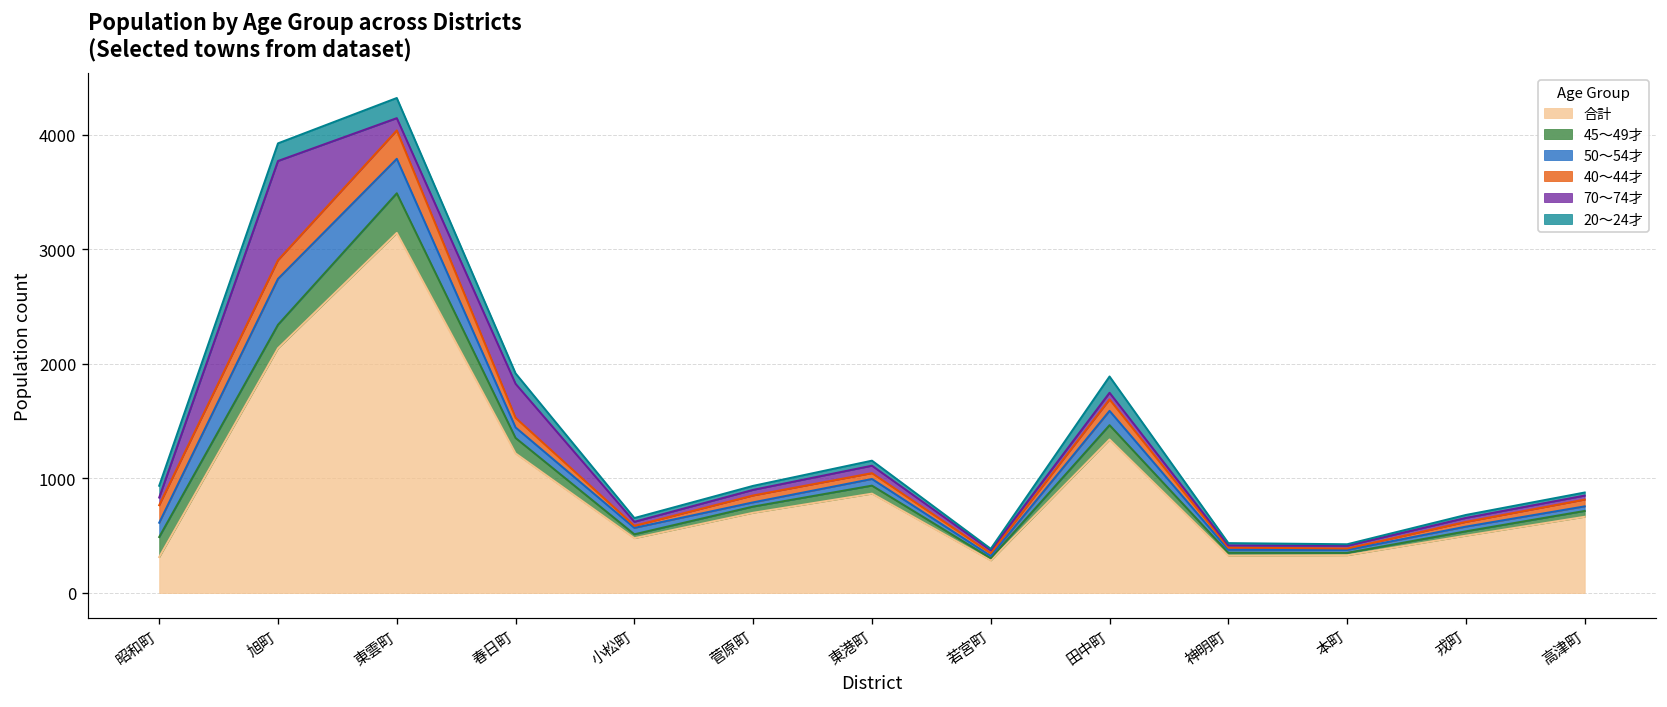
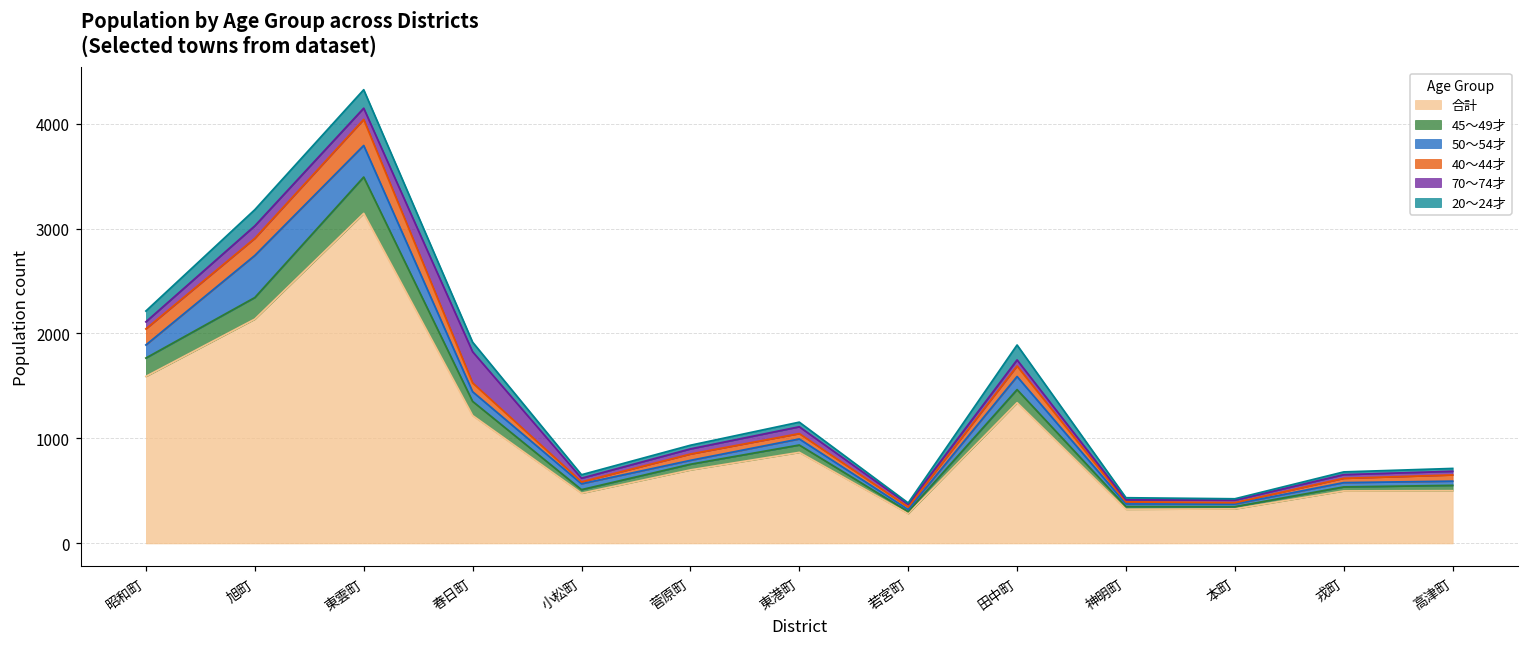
  {
    "合計": {
-     "昭和町": 300,
+     "昭和町": 1600,
      "旭町": 2100,
      "東雲町": 3100,
      "春日町": 1200,
      "小松町": 500,
      "菅原町": 700,
      "東港町": 900,
      "田中町": 1300,
      "戎町": 500,
-     "高津町": 700
+     "高津町": 500
    },
    "45～49才": {
      "昭和町": 200,
      "旭町": 200,
      "東雲町": 300,
      "春日町": 100,
      "小松町": 0,
      "菅原町": 100,
      "東港町": 100,
      "田中町": 100,
      "戎町": 0,
      "高津町": 100
    },
    "50～54才": {
      "昭和町": 100,
      "旭町": 400,
      "東雲町": 300,
      "春日町": 100,
      "菅原町": 0,
      "東港町": 100,
      "田中町": 100,
      "戎町": 0,
      "高津町": 0
    },
    "40～44才": {
      "昭和町": 200,
      "旭町": 200,
      "東雲町": 200,
      "春日町": 100,
      "菅原町": 100,
      "東港町": 100,
      "田中町": 100,
      "戎町": 0,
      "高津町": 100
    },
    "70～74才": {
      "昭和町": 100,
-     "旭町": 900,
+     "旭町": 100,
      "東雲町": 100,
      "春日町": 300,
      "小松町": 0,
      "菅原町": 0,
      "東港町": 100,
      "田中町": 100
    },
    "20～24才": {
      "昭和町": 100,
      "旭町": 200,
      "東雲町": 200,
      "春日町": 100,
      "小松町": 0,
      "菅原町": 0,
      "東港町": 0,
      "田中町": 100
    }
  }
